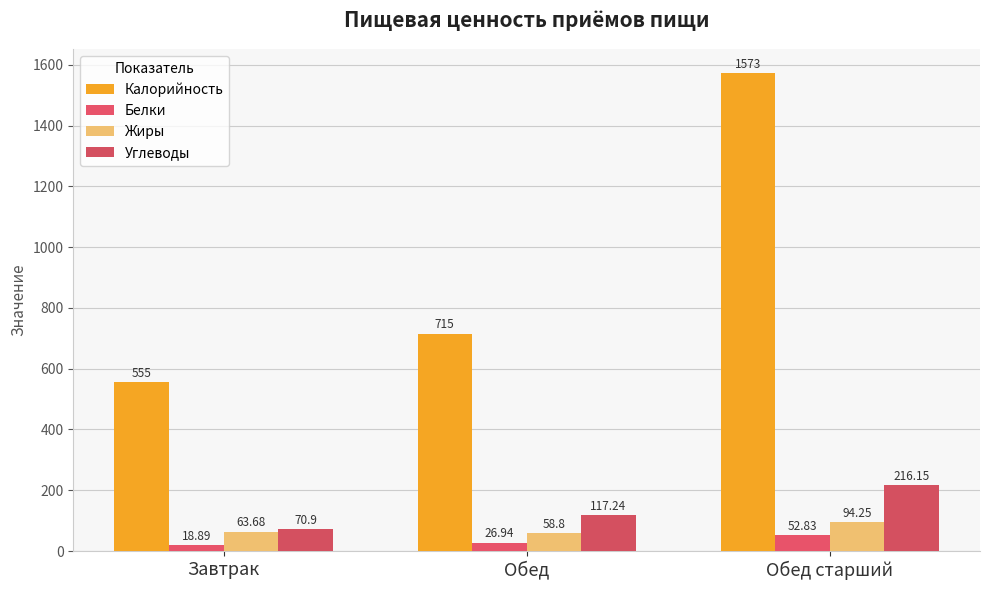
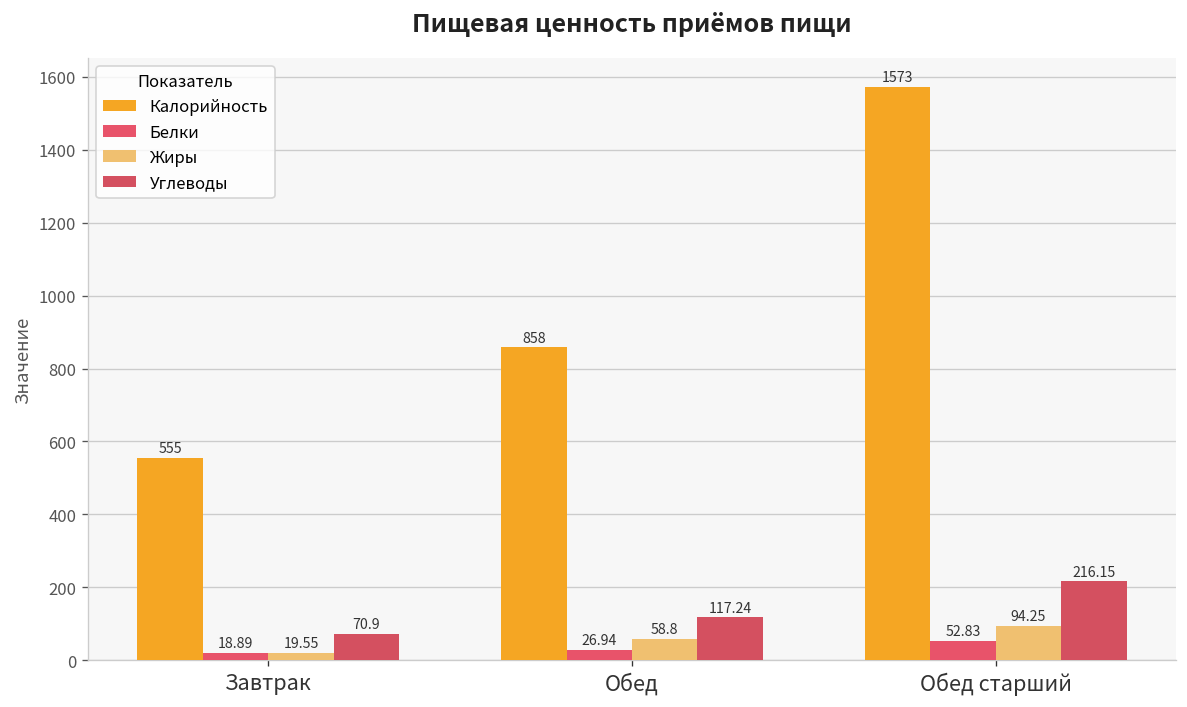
  {
    "Калорийность": {
      "Завтрак": 555,
-     "Обед": 715,
+     "Обед": 858,
      "Обед старший": 1573
    },
    "Жиры": {
-     "Завтрак": 63.68,
+     "Завтрак": 19.55,
      "Обед": 58.8,
      "Обед старший": 94.25
    }
  }
